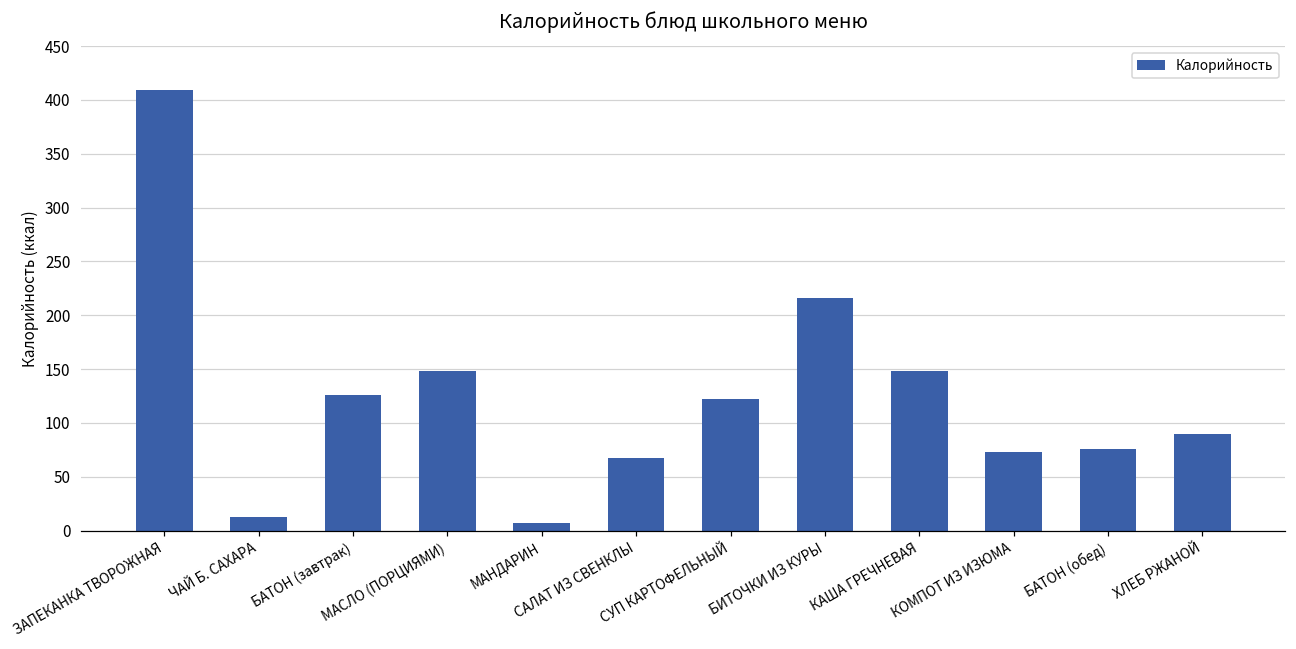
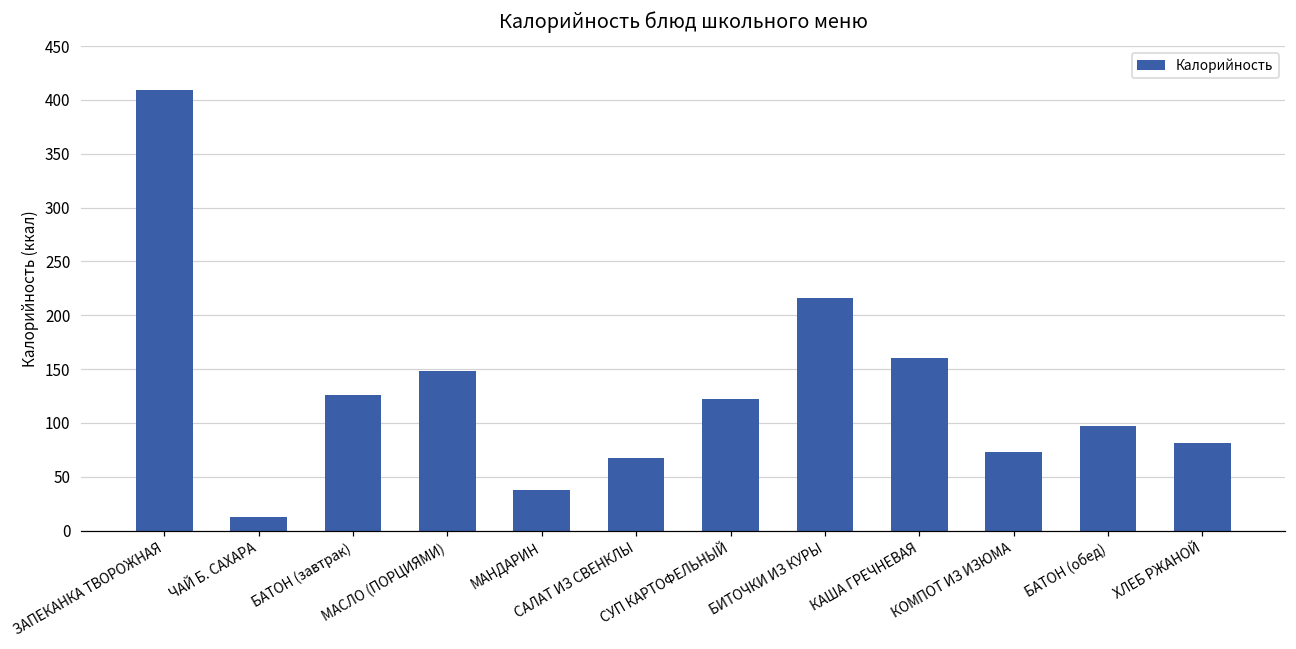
  {
    "ЗАПЕКАНКА ТВОРОЖНАЯ": 410,
    "ЧАЙ Б. САХАРА": 10,
    "БАТОН (завтрак)": 130,
    "МАСЛО (ПОРЦИЯМИ)": 150,
-   "МАНДАРИН": 10,
+   "МАНДАРИН": 40,
    "САЛАТ ИЗ СВЕНКЛЫ": 70,
    "СУП КАРТОФЕЛЬНЫЙ": 120,
    "БИТОЧКИ ИЗ КУРЫ": 220,
-   "КАША ГРЕЧНЕВАЯ": 150,
+   "КАША ГРЕЧНЕВАЯ": 160,
    "КОМПОТ ИЗ ИЗЮМА": 70,
-   "БАТОН (обед)": 80,
-   "ХЛЕБ РЖАНОЙ": 90
+   "БАТОН (обед)": 100,
+   "ХЛЕБ РЖАНОЙ": 80
  }
